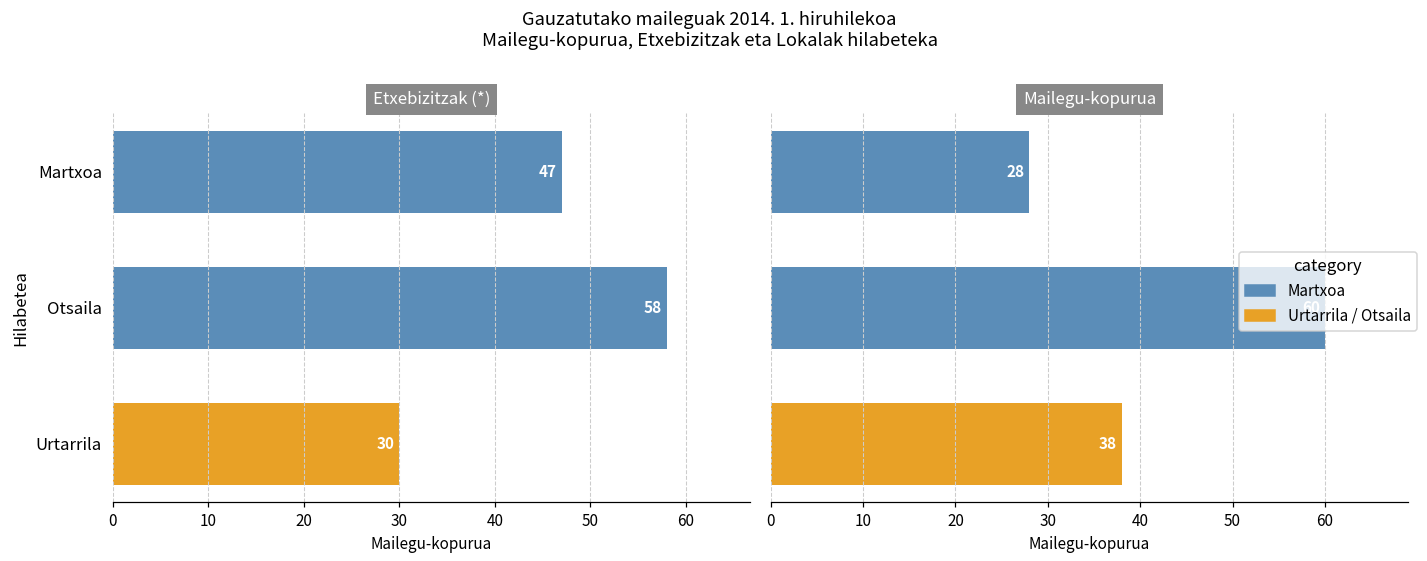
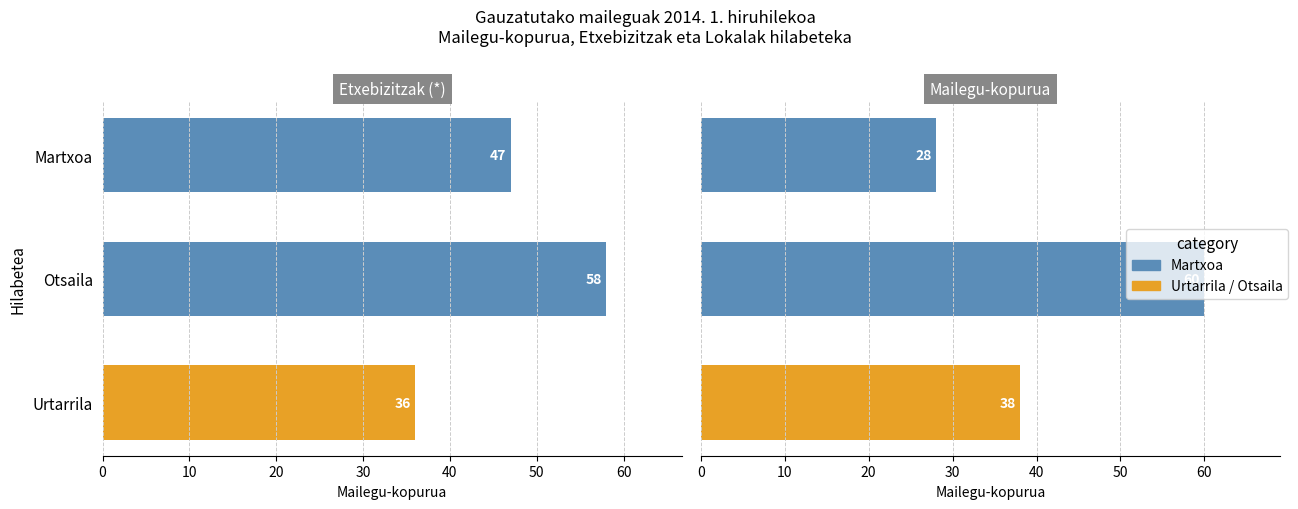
  {
    "Etxebizitzak (*)": {
      "Martxoa": 47,
      "Otsaila": 58,
-     "Urtarrila": 30
+     "Urtarrila": 36
    }
  }
